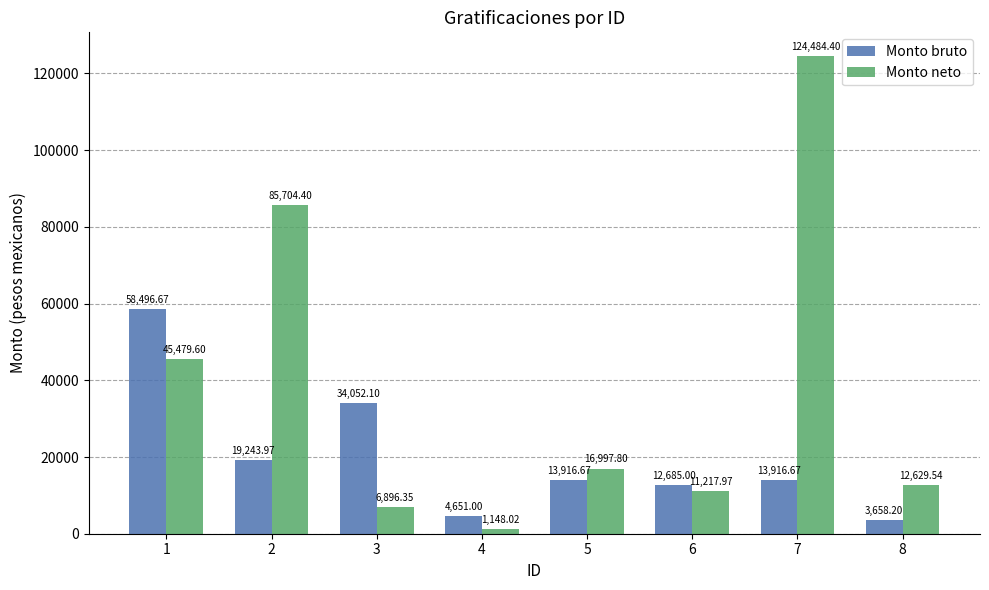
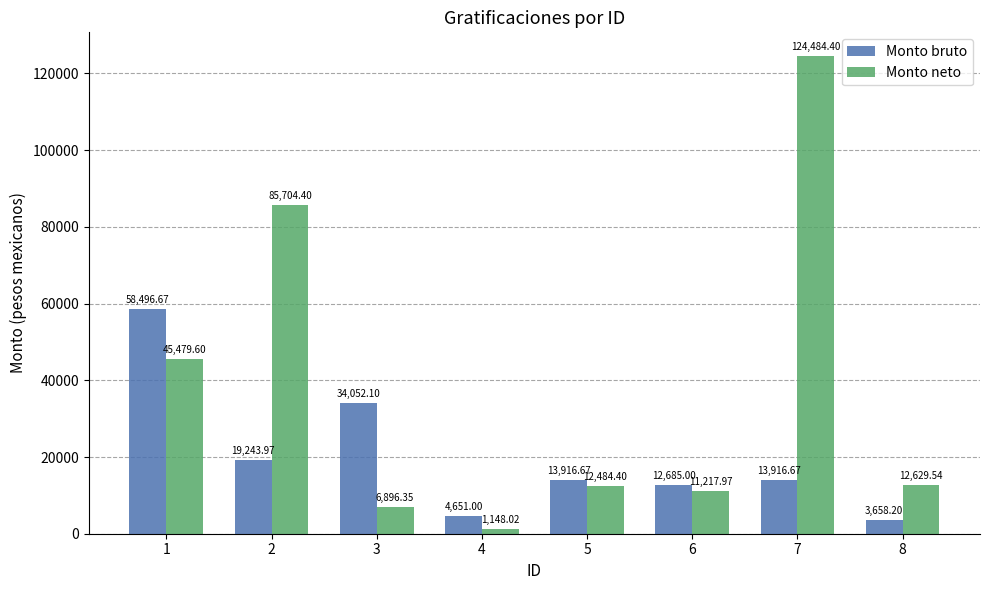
  {
    "Monto bruto": {
      "1": "58,496.67",
      "2": "19,243.97",
      "3": "34,052.10",
      "4": "4,651.00",
      "5": "13,916.67",
      "6": "12,685.00",
      "7": "13,916.67",
      "8": "3,658.20"
    },
    "Monto neto": {
      "1": "45,479.60",
      "2": "85,704.40",
      "3": "6,896.35",
      "4": "1,148.02",
-     "5": "16,997.80",
+     "5": "12,484.40",
      "6": "11,217.97",
      "7": "124,484.40",
      "8": "12,629.54"
    }
  }
